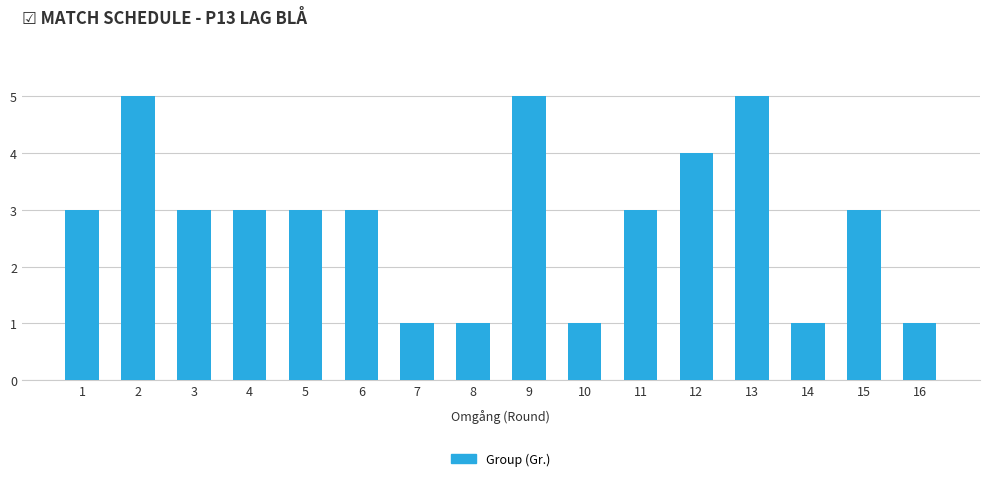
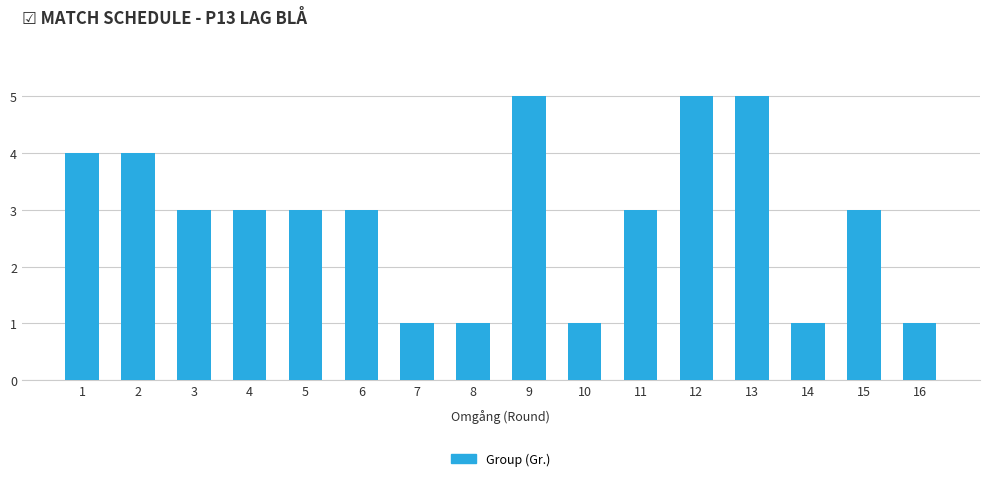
  {
-   "1": 3,
-   "2": 5,
+   "1": 4,
+   "2": 4,
    "3": 3,
    "4": 3,
    "5": 3,
    "6": 3,
    "7": 1,
    "8": 1,
    "9": 5,
    "10": 1,
    "11": 3,
-   "12": 4,
+   "12": 5,
    "13": 5,
    "14": 1,
    "15": 3,
    "16": 1
  }
